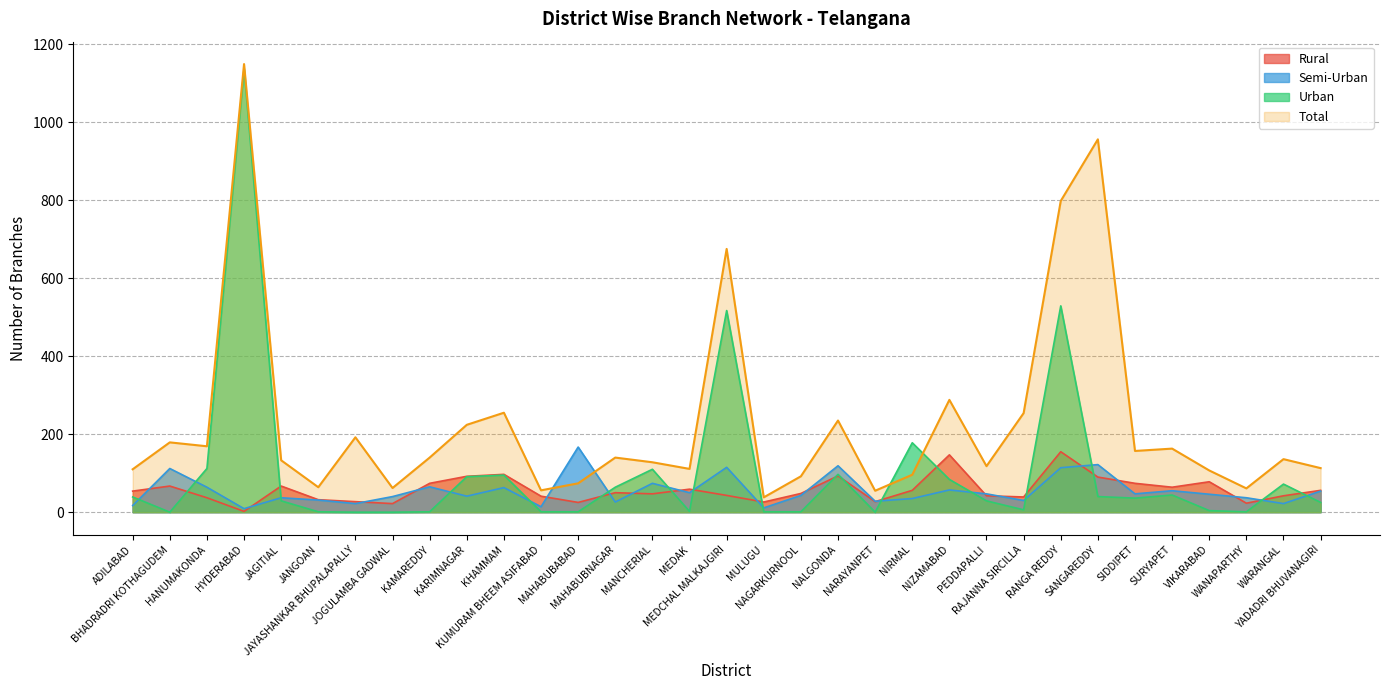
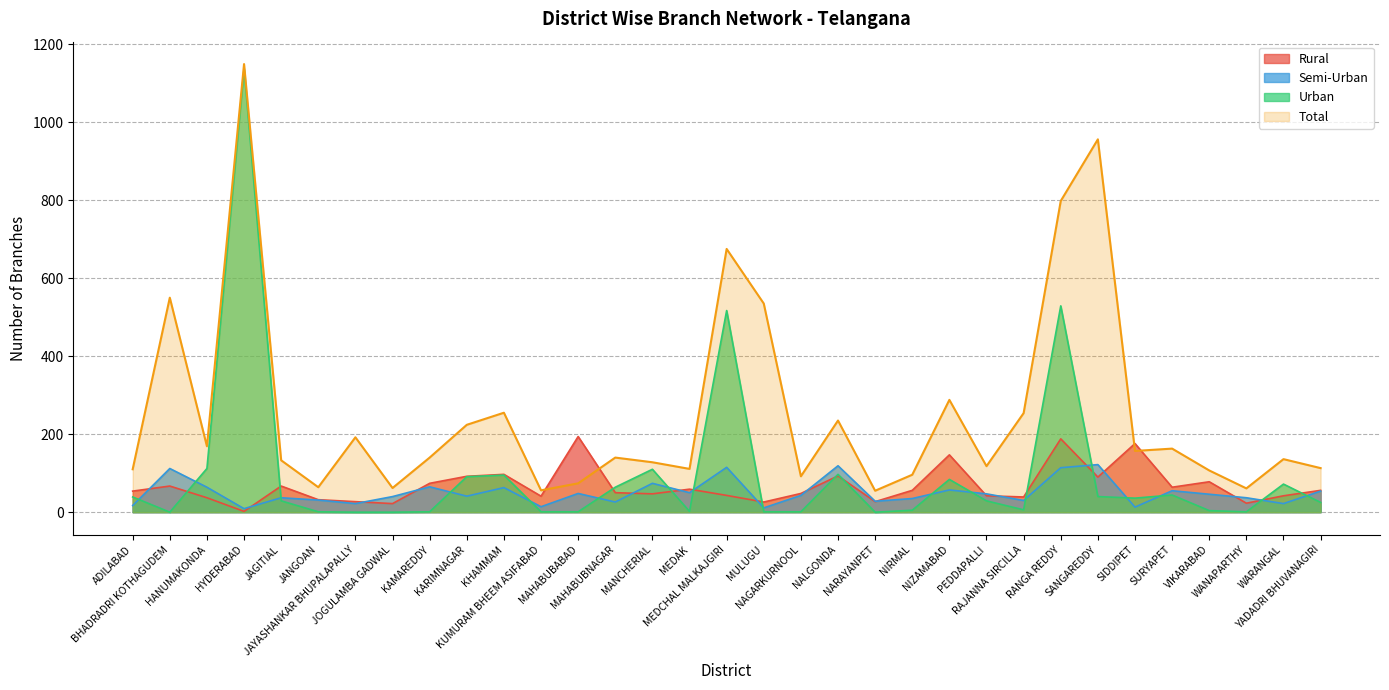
  {
    "Rural": {
      "ADILABAD": 50,
      "BHADRADRI KOTHAGUDEM": 70,
      "HANUMAKONDA": 40,
      "HYDERABAD": 0,
      "JAGITIAL": 70,
      "JOGULAMBA GADWAL": 20,
      "KAMAREDDY": 70,
      "KUMURAM BHEEM ASIFABAD": 40,
-     "MAHABUBABAD": 30,
+     "MAHABUBABAD": 190,
      "MAHABUBNAGAR": 50,
      "MANCHERIAL": 50,
      "MEDAK": 60,
      "MEDCHAL MALKAJGIRI": 40,
      "MULUGU": 30,
      "NIRMAL": 60,
      "NIZAMABAD": 150,
      "RAJANNA SIRCILLA": 40,
-     "RANGA REDDY": 160,
+     "RANGA REDDY": 190,
      "SANGAREDDY": 90,
-     "SIDDIPET": 70,
+     "SIDDIPET": 180,
      "SURYAPET": 60,
      "VIKARABAD": 80,
      "WANAPARTHY": 20,
      "WARANGAL": 40
    },
    "Semi-Urban": {
      "ADILABAD": 20,
      "BHADRADRI KOTHAGUDEM": 110,
      "HANUMAKONDA": 60,
      "HYDERABAD": 10,
      "JAGITIAL": 40,
      "JOGULAMBA GADWAL": 40,
      "KAMAREDDY": 70,
      "KARIMNAGAR": 40,
      "KHAMMAM": 60,
      "KUMURAM BHEEM ASIFABAD": 10,
-     "MAHABUBABAD": 170,
+     "MAHABUBABAD": 50,
      "MAHABUBNAGAR": 30,
      "MANCHERIAL": 70,
      "MEDAK": 50,
      "MEDCHAL MALKAJGIRI": 120,
      "MULUGU": 10,
      "NALGONDA": 120,
      "NIRMAL": 40,
      "NIZAMABAD": 60,
      "RAJANNA SIRCILLA": 30,
      "RANGA REDDY": 110,
      "SANGAREDDY": 120,
-     "SIDDIPET": 50,
+     "SIDDIPET": 10,
      "SURYAPET": 60,
      "VIKARABAD": 50,
      "WANAPARTHY": 40,
      "WARANGAL": 20
    },
    "Urban": {
      "ADILABAD": 40,
      "BHADRADRI KOTHAGUDEM": 0,
      "HANUMAKONDA": 110,
      "HYDERABAD": 1140,
      "JAGITIAL": 30,
      "JANGOAN": 0,
      "JAYASHANKAR BHUPALAPALLY": 0,
      "JOGULAMBA GADWAL": 0,
      "KAMAREDDY": 0,
      "KUMURAM BHEEM ASIFABAD": 0,
      "MAHABUBABAD": 0,
      "MAHABUBNAGAR": 60,
      "MANCHERIAL": 110,
      "MEDAK": 0,
      "MEDCHAL MALKAJGIRI": 520,
      "MULUGU": 0,
      "NAGARKURNOOL": 0,
      "NARAYANPET": 0,
-     "NIRMAL": 180,
+     "NIRMAL": 10,
      "NIZAMABAD": 80,
      "PEDDAPALLI": 30,
      "RAJANNA SIRCILLA": 10,
      "RANGA REDDY": 530,
      "SANGAREDDY": 40,
      "SIDDIPET": 40,
      "SURYAPET": 40,
      "VIKARABAD": 0,
      "WANAPARTHY": 0,
      "WARANGAL": 70,
      "YADADRI BHUVANAGIRI": 30
    },
    "Total": {
      "ADILABAD": 110,
-     "BHADRADRI KOTHAGUDEM": 180,
+     "BHADRADRI KOTHAGUDEM": 550,
      "HANUMAKONDA": 170,
      "HYDERABAD": 1150,
      "JAGITIAL": 130,
      "JANGOAN": 60,
      "JAYASHANKAR BHUPALAPALLY": 190,
      "JOGULAMBA GADWAL": 60,
      "KAMAREDDY": 140,
      "KARIMNAGAR": 220,
      "KHAMMAM": 260,
      "KUMURAM BHEEM ASIFABAD": 60,
      "MAHABUBABAD": 70,
      "MAHABUBNAGAR": 140,
      "MANCHERIAL": 130,
      "MEDAK": 110,
      "MEDCHAL MALKAJGIRI": 680,
-     "MULUGU": 40,
+     "MULUGU": 540,
      "NAGARKURNOOL": 90,
      "NALGONDA": 240,
      "NARAYANPET": 60,
      "NIRMAL": 100,
      "NIZAMABAD": 290,
      "PEDDAPALLI": 120,
      "RAJANNA SIRCILLA": 250,
      "RANGA REDDY": 800,
      "SANGAREDDY": 960,
      "SIDDIPET": 160,
      "SURYAPET": 160,
      "VIKARABAD": 110,
      "WANAPARTHY": 60,
      "WARANGAL": 140,
      "YADADRI BHUVANAGIRI": 110
    }
  }
